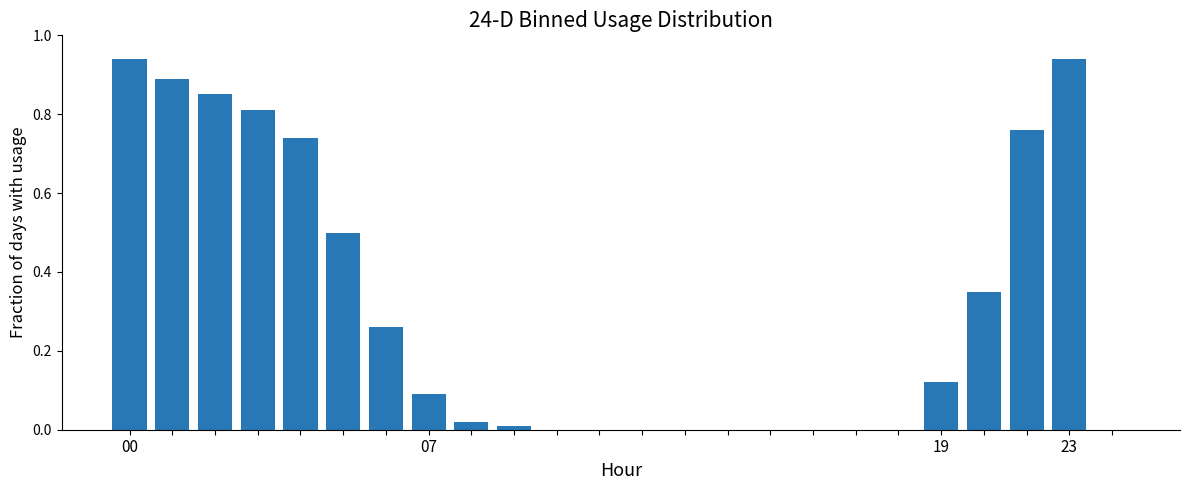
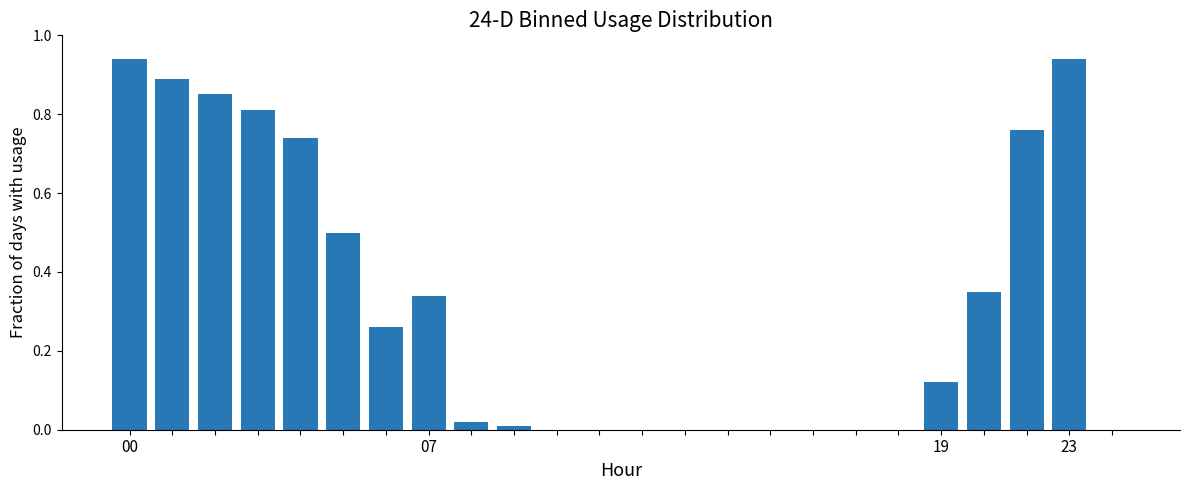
  {
    "00": 0.94,
-   "07": 0.09,
+   "07": 0.34,
    "19": 0.12,
    "23": 0.94
  }
